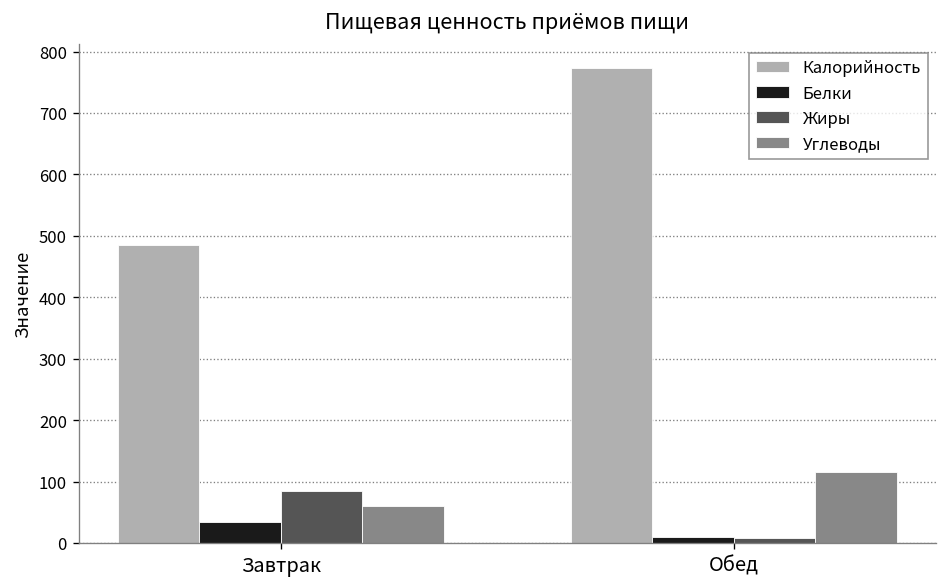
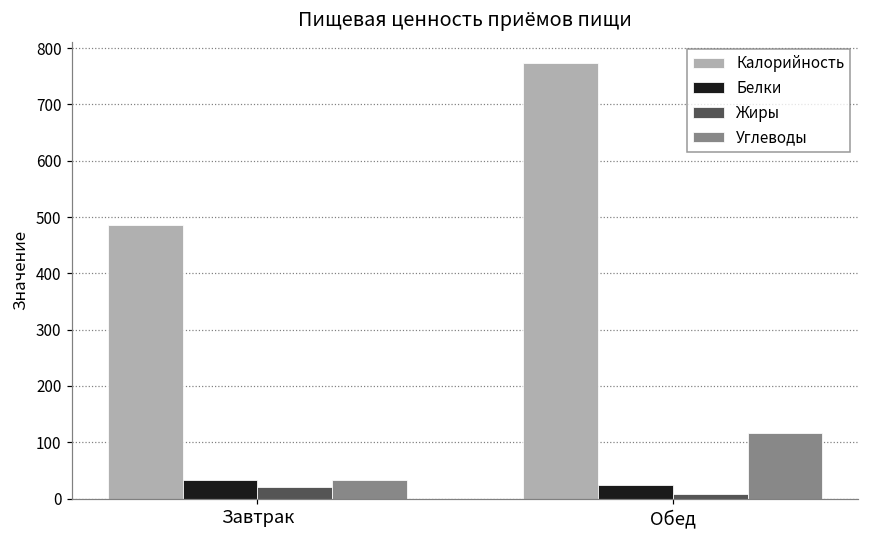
  {
    "Калорийность": {
      "Завтрак": 490,
      "Обед": 770
    },
    "Белки": {
      "Завтрак": 30,
-     "Обед": 10
+     "Обед": 20
    },
    "Жиры": {
-     "Завтрак": 80,
+     "Завтрак": 20,
      "Обед": 10
    },
    "Углеводы": {
-     "Завтрак": 60,
+     "Завтрак": 30,
      "Обед": 120
    }
  }
